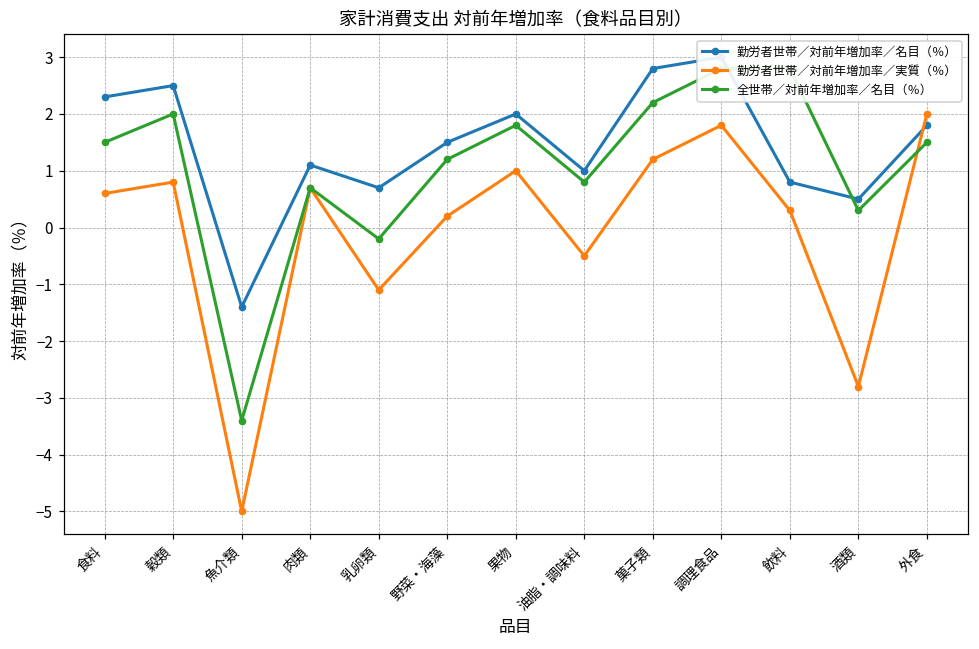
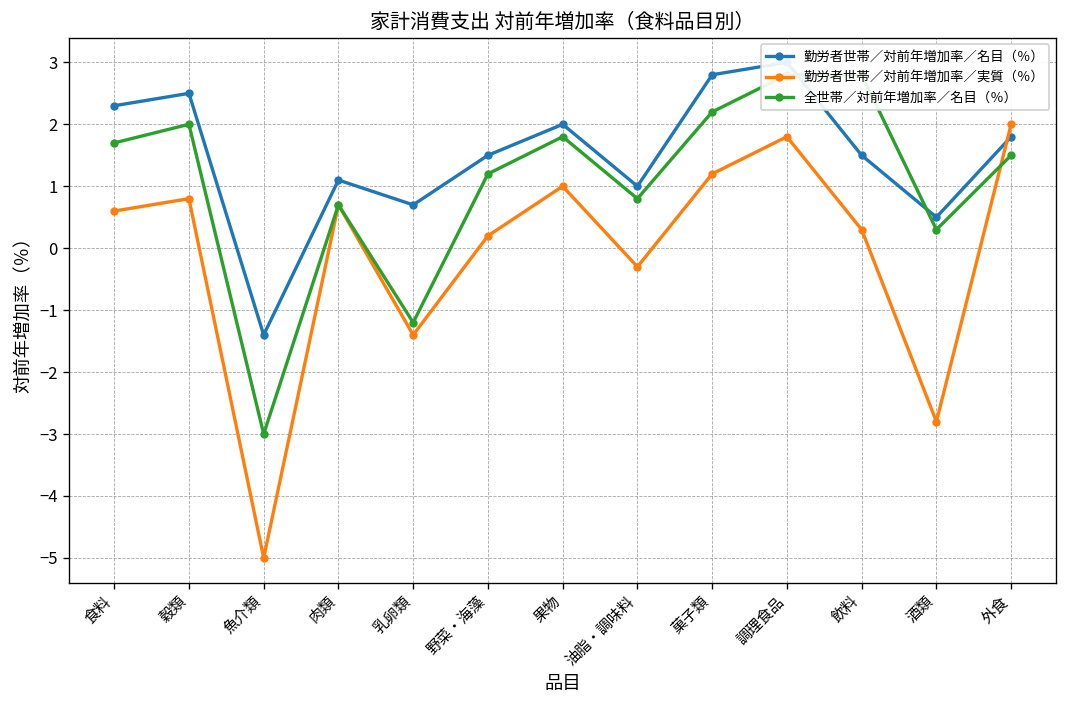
  {
    "勤労者世帯／対前年増加率／名目（％）": {
      "食料": 2.3,
      "穀類": 2.5,
      "魚介類": -1.4,
      "肉類": 1.1,
      "乳卵類": 0.7,
      "野菜・海藻": 1.5,
      "果物": 2.0,
      "油脂・調味料": 1.0,
      "菓子類": 2.8,
-     "飲料": 0.8,
+     "飲料": 1.5,
      "酒類": 0.5,
      "外食": 1.8
    },
    "勤労者世帯／対前年増加率／実質（％）": {
      "食料": 0.6,
      "穀類": 0.8,
      "魚介類": -5.0,
-     "乳卵類": -1.1,
+     "乳卵類": -1.4,
      "野菜・海藻": 0.2,
      "果物": 1.0,
-     "油脂・調味料": -0.5,
+     "油脂・調味料": -0.3,
      "菓子類": 1.2,
      "調理食品": 1.8,
      "飲料": 0.3,
      "酒類": -2.8,
      "外食": 2.0
    },
    "全世帯／対前年増加率／名目（％）": {
-     "食料": 1.5,
+     "食料": 1.7,
      "穀類": 2.0,
-     "魚介類": -3.4,
-     "乳卵類": -0.2,
+     "魚介類": -3.0,
+     "乳卵類": -1.2,
      "野菜・海藻": 1.2,
      "果物": 1.8,
      "油脂・調味料": 0.8,
      "菓子類": 2.2,
      "酒類": 0.3,
      "外食": 1.5
    }
  }
